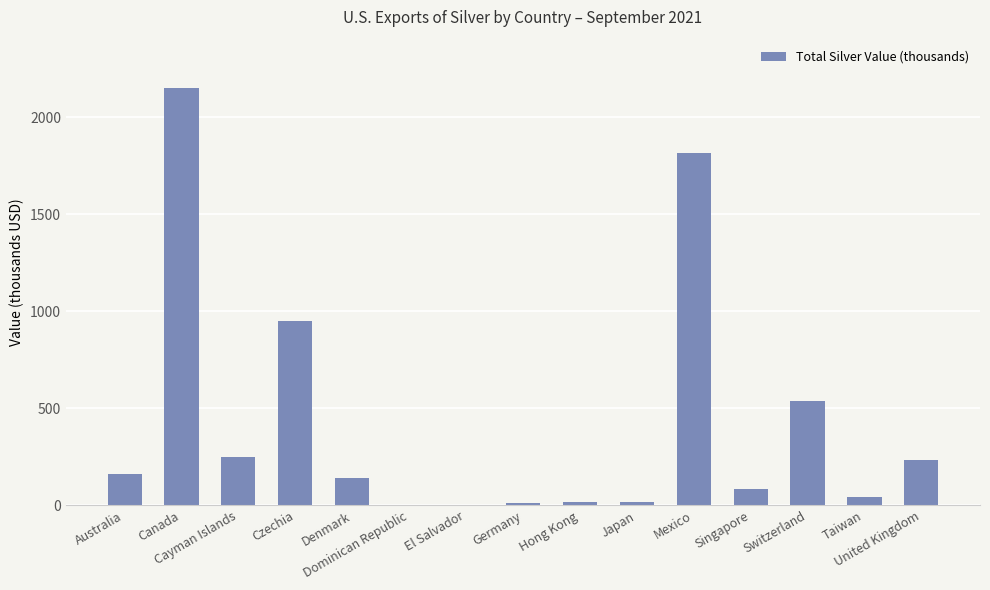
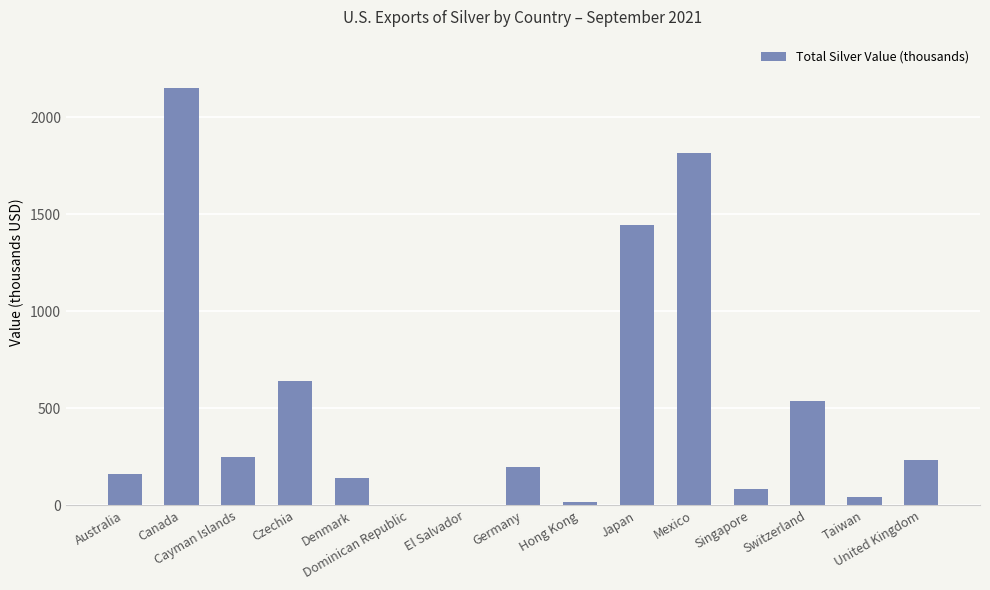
  {
    "Australia": 160,
    "Canada": 2150,
    "Cayman Islands": 250,
-   "Czechia": 950,
+   "Czechia": 640,
    "Denmark": 140,
-   "Germany": 10,
+   "Germany": 200,
    "Hong Kong": 20,
-   "Japan": 20,
+   "Japan": 1450,
    "Mexico": 1820,
    "Singapore": 80,
    "Switzerland": 540,
    "Taiwan": 40,
    "United Kingdom": 230
  }
